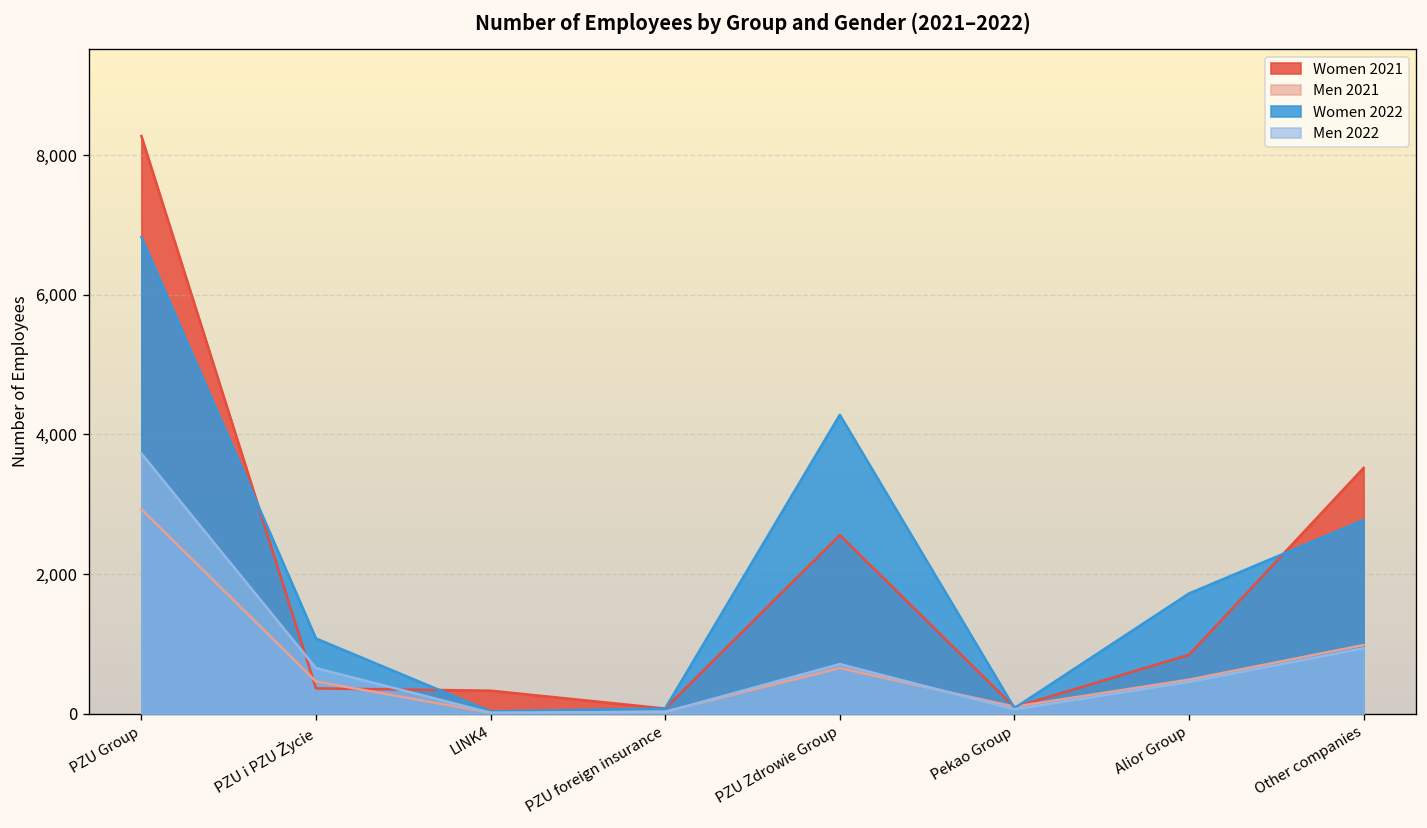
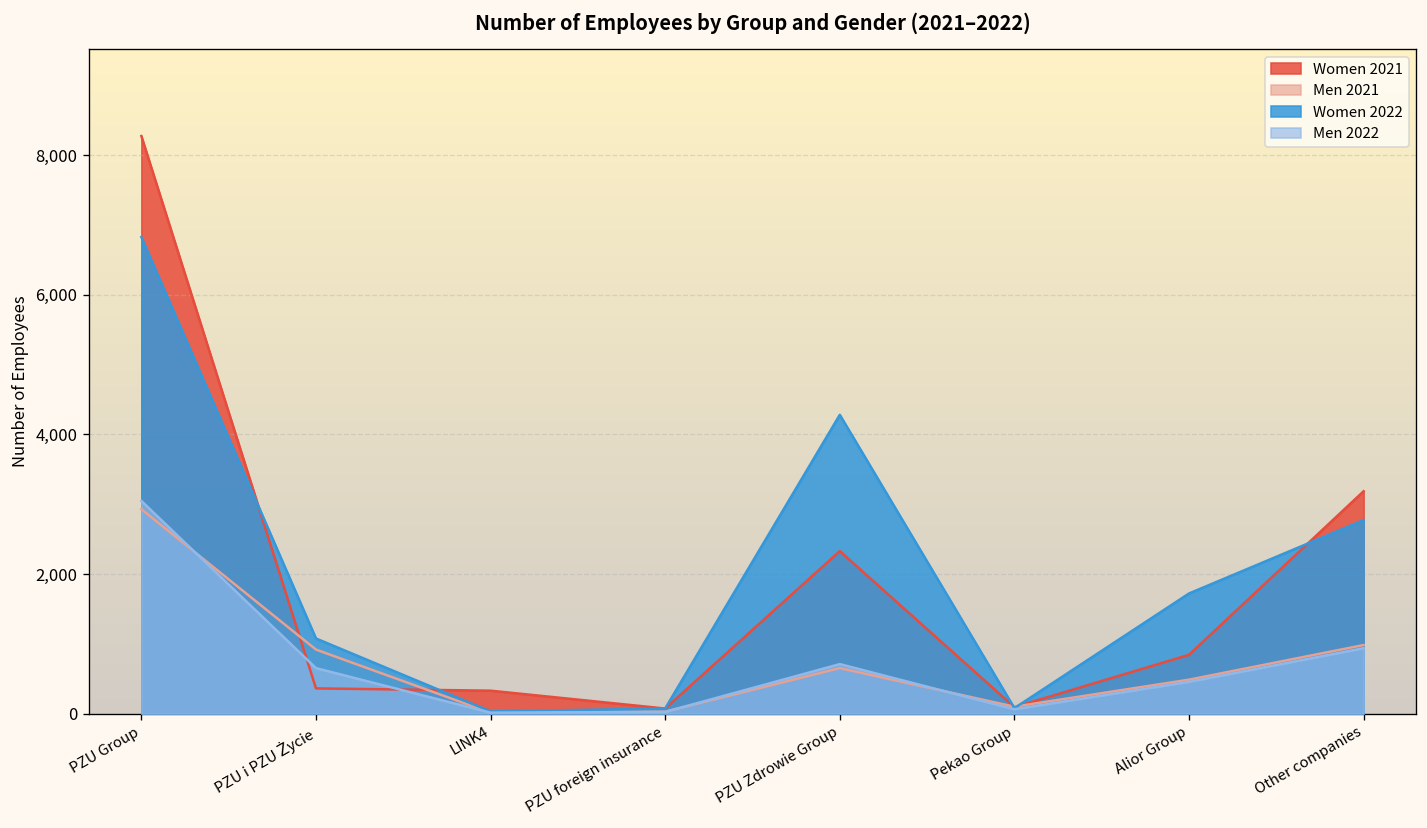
  {
    "Women 2021": {
      "PZU Group": "8,300",
      "PZU i PZU Życie": "400",
      "LINK4": "300",
-     "PZU Zdrowie Group": "2,600",
+     "PZU Zdrowie Group": "2,300",
      "Alior Group": "800",
-     "Other companies": "3,500"
+     "Other companies": "3,200"
    },
    "Men 2021": {
      "PZU Group": "2,900",
-     "PZU i PZU Życie": "500",
+     "PZU i PZU Życie": "900",
      "PZU Zdrowie Group": "700",
      "Other companies": "1,000"
    },
    "Women 2022": {
      "PZU Group": "6,800",
      "PZU i PZU Życie": "1,100",
      "PZU Zdrowie Group": "4,300",
      "Alior Group": "1,700",
      "Other companies": "2,800"
    },
    "Men 2022": {
-     "PZU Group": "3,700",
+     "PZU Group": "3,000",
      "PZU i PZU Życie": "700",
      "PZU Zdrowie Group": "700",
      "Other companies": "900"
    }
  }
